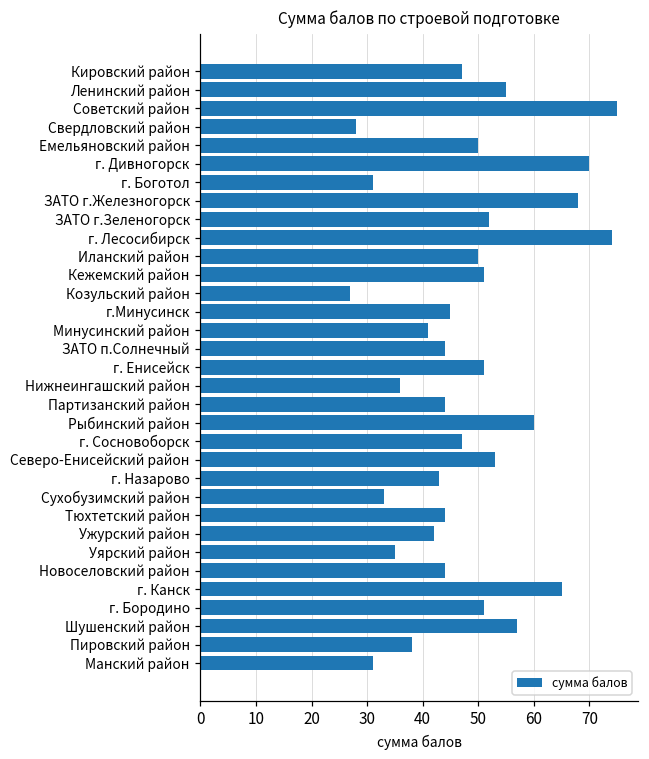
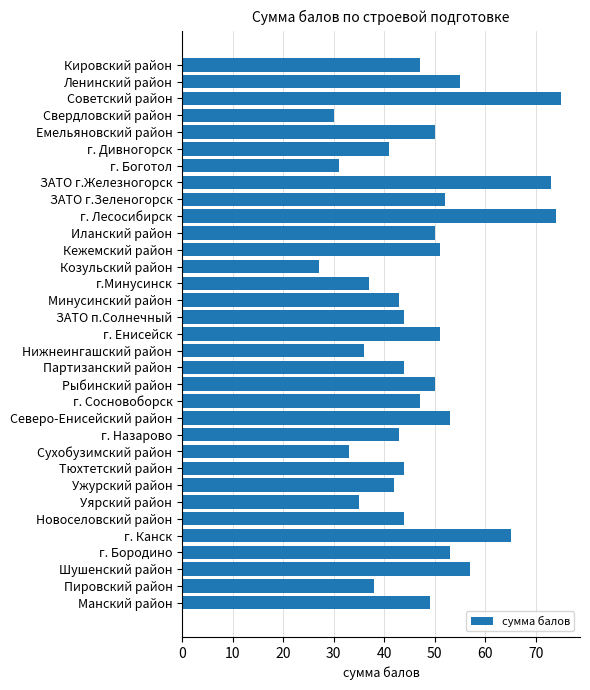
  {
    "Кировский район": 47,
    "Ленинский район": 55,
    "Советский район": 75,
-   "Свердловский район": 28,
+   "Свердловский район": 30,
    "Емельяновский район": 50,
-   "г. Дивногорск": 70,
+   "г. Дивногорск": 41,
    "г. Боготол": 31,
-   "ЗАТО г.Железногорск": 68,
+   "ЗАТО г.Железногорск": 73,
    "ЗАТО г.Зеленогорск": 52,
    "г. Лесосибирск": 74,
    "Иланский район": 50,
    "Кежемский район": 51,
    "Козульский район": 27,
-   "г.Минусинск": 45,
-   "Минусинский район": 41,
+   "г.Минусинск": 37,
+   "Минусинский район": 43,
    "ЗАТО п.Солнечный": 44,
    "г. Енисейск": 51,
    "Нижнеингашский район": 36,
    "Партизанский район": 44,
-   "Рыбинский район": 60,
+   "Рыбинский район": 50,
    "г. Сосновоборск": 47,
    "Северо-Енисейский район": 53,
    "г. Назарово": 43,
    "Сухобузимский район": 33,
    "Тюхтетский район": 44,
    "Ужурский район": 42,
    "Уярский район": 35,
    "Новоселовский район": 44,
    "г. Канск": 65,
-   "г. Бородино": 51,
+   "г. Бородино": 53,
    "Шушенский район": 57,
    "Пировский район": 38,
-   "Манский район": 31
+   "Манский район": 49
  }
